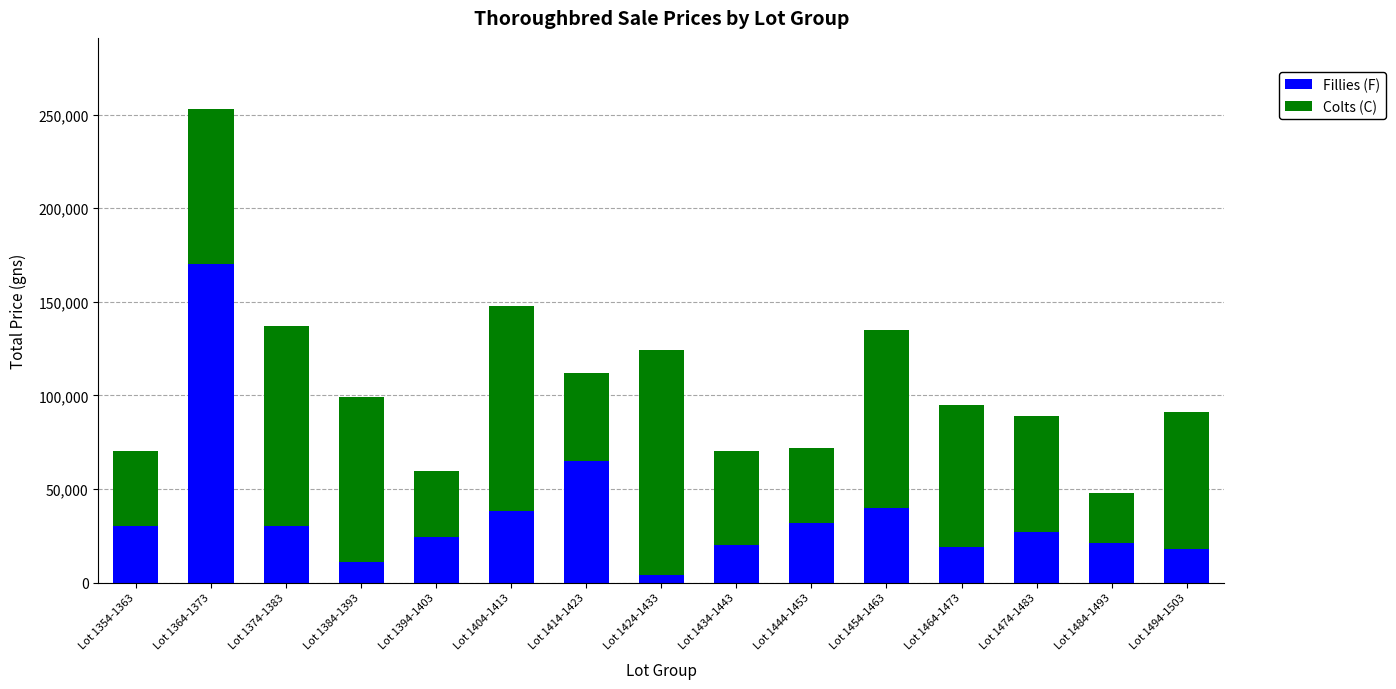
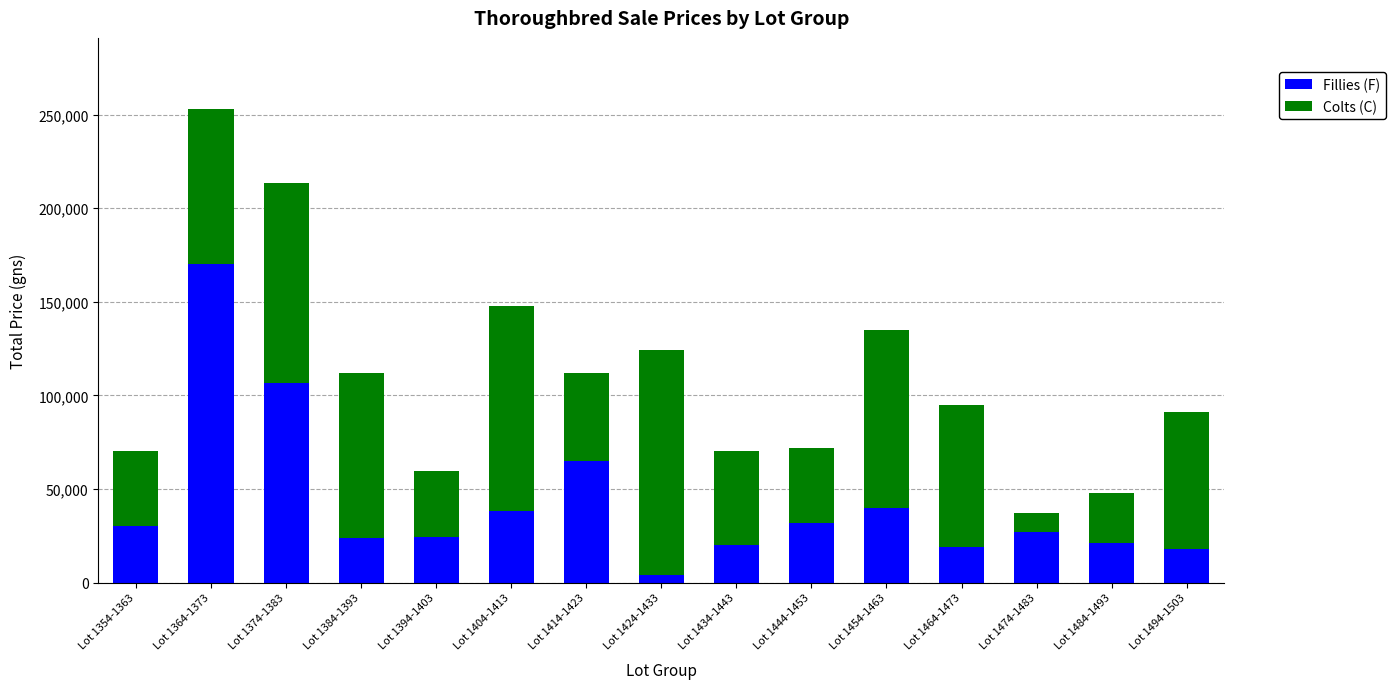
  {
    "Fillies (F)": {
      "Lot 1354-1363": "30,000",
      "Lot 1364-1373": "170,000",
-     "Lot 1374-1383": "30,000",
-     "Lot 1384-1393": "11,000",
+     "Lot 1374-1383": "107,000",
+     "Lot 1384-1393": "24,000",
      "Lot 1394-1403": "25,000",
      "Lot 1404-1413": "38,000",
      "Lot 1414-1423": "65,000",
      "Lot 1424-1433": "4,000",
      "Lot 1434-1443": "20,000",
      "Lot 1444-1453": "32,000",
      "Lot 1454-1463": "40,000",
      "Lot 1464-1473": "19,000",
      "Lot 1474-1483": "27,000",
      "Lot 1484-1493": "21,000",
      "Lot 1494-1503": "18,000"
    },
    "Colts (C)": {
      "Lot 1354-1363": "41,000",
      "Lot 1364-1373": "83,000",
      "Lot 1374-1383": "107,000",
      "Lot 1384-1393": "88,000",
      "Lot 1394-1403": "35,000",
      "Lot 1404-1413": "110,000",
      "Lot 1414-1423": "47,000",
      "Lot 1424-1433": "120,000",
      "Lot 1434-1443": "50,000",
      "Lot 1444-1453": "40,000",
      "Lot 1454-1463": "95,000",
      "Lot 1464-1473": "76,000",
-     "Lot 1474-1483": "62,000",
+     "Lot 1474-1483": "10,000",
      "Lot 1484-1493": "27,000",
      "Lot 1494-1503": "73,000"
    }
  }
